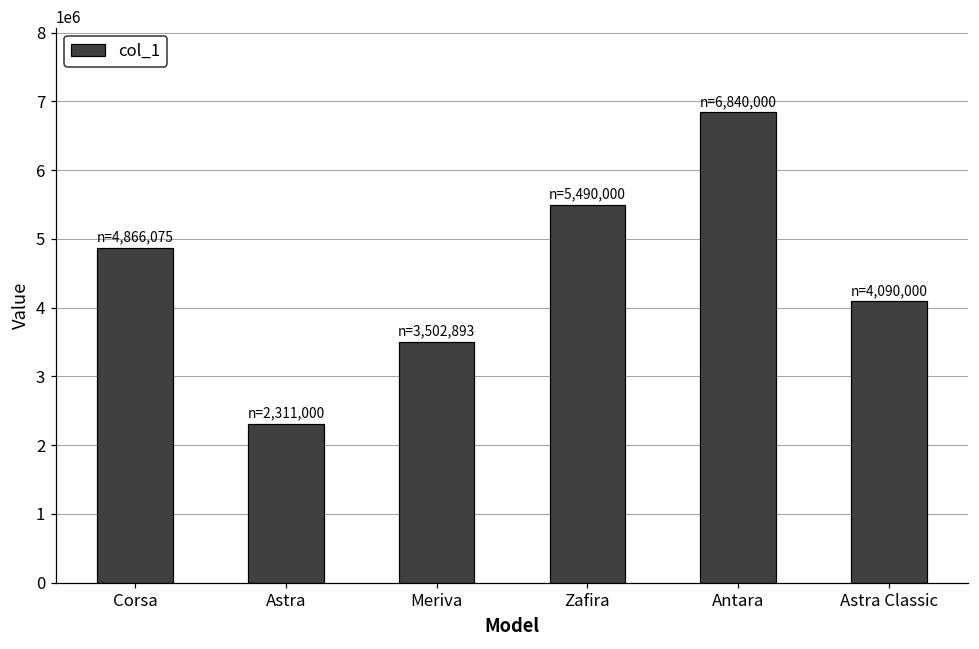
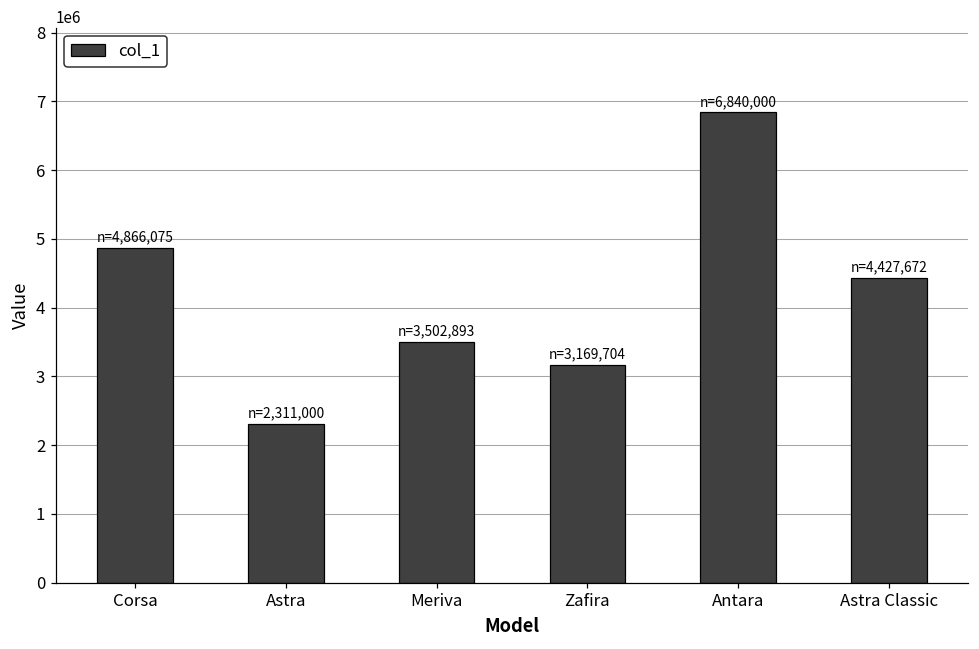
  {
    "Corsa": "4,866,075",
    "Astra": "2,311,000",
    "Meriva": "3,502,893",
-   "Zafira": "5,490,000",
+   "Zafira": "3,169,704",
    "Antara": "6,840,000",
-   "Astra Classic": "4,090,000"
+   "Astra Classic": "4,427,672"
  }
